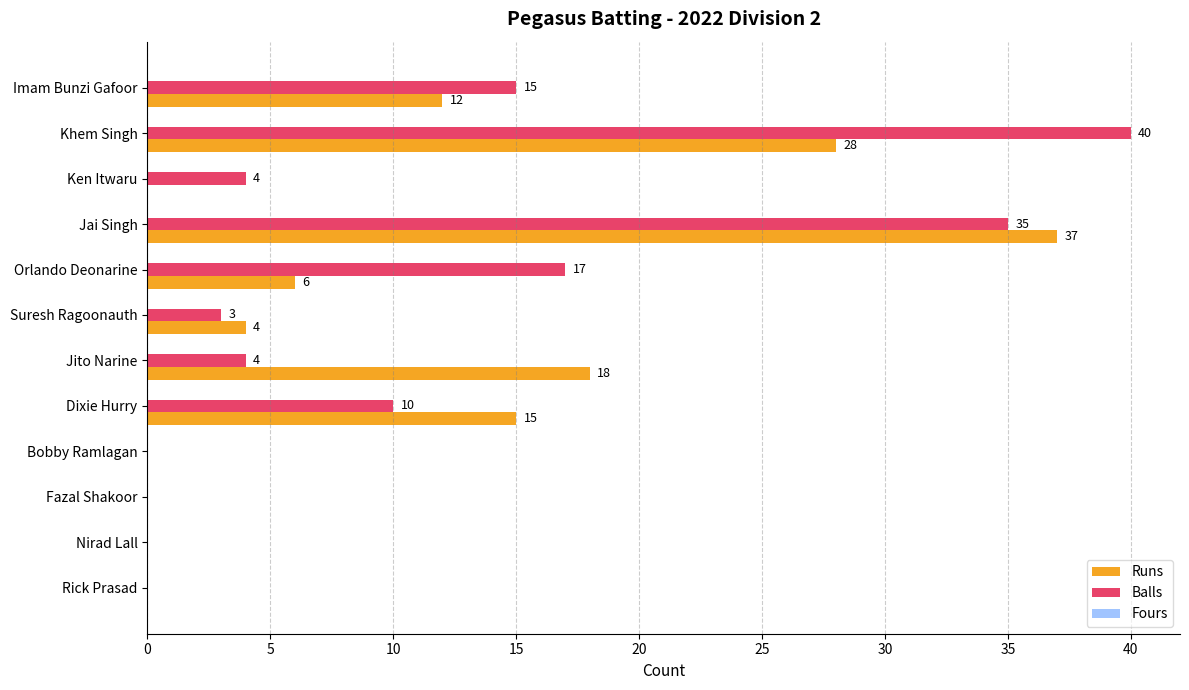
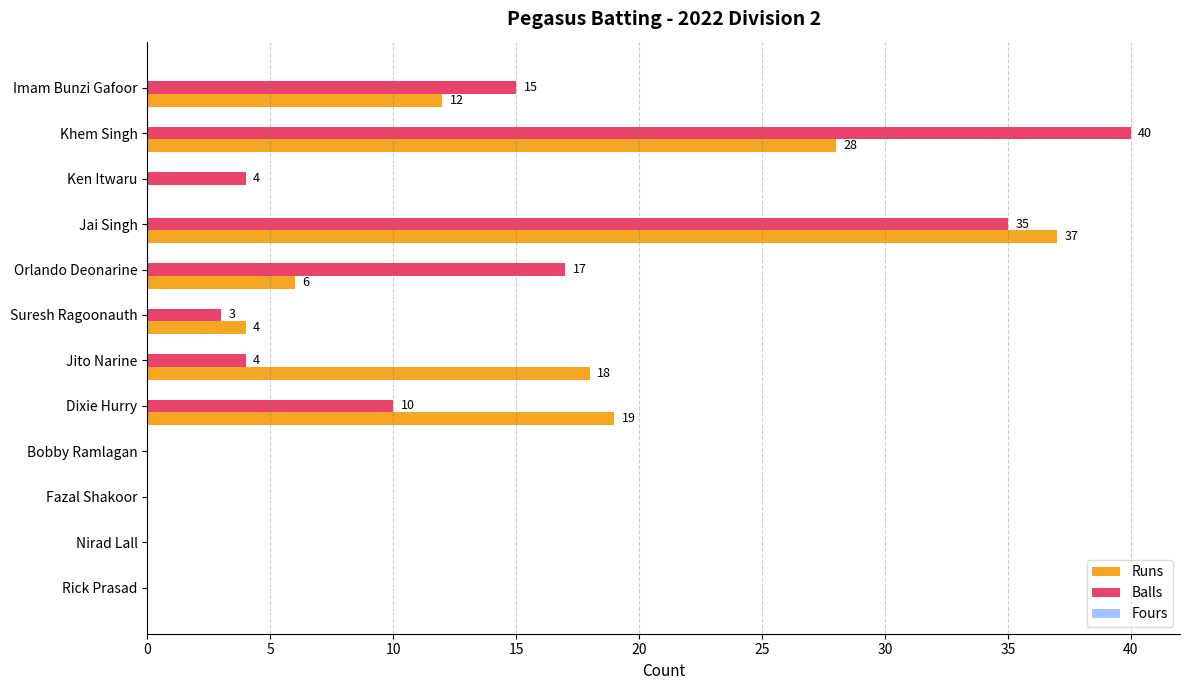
  {
    "Runs": {
      "Imam Bunzi Gafoor": 12,
      "Khem Singh": 28,
      "Jai Singh": 37,
      "Orlando Deonarine": 6,
      "Suresh Ragoonauth": 4,
      "Jito Narine": 18,
-     "Dixie Hurry": 15
+     "Dixie Hurry": 19
    },
    "Balls": {
      "Imam Bunzi Gafoor": 15,
      "Khem Singh": 40,
      "Ken Itwaru": 4,
      "Jai Singh": 35,
      "Orlando Deonarine": 17,
      "Suresh Ragoonauth": 3,
      "Jito Narine": 4,
      "Dixie Hurry": 10
    },
    "Fours": {
      "Imam Bunzi Gafoor": 0.0,
      "Khem Singh": 0.0,
      "Ken Itwaru": 0.0,
      "Jai Singh": 0.0,
      "Orlando Deonarine": 0.0,
      "Suresh Ragoonauth": 0.0,
      "Jito Narine": 0.0,
      "Dixie Hurry": 0.0,
      "Bobby Ramlagan": 0.0,
      "Fazal Shakoor": 0.0,
      "Nirad Lall": 0.0,
      "Rick Prasad": 0.0
    }
  }
